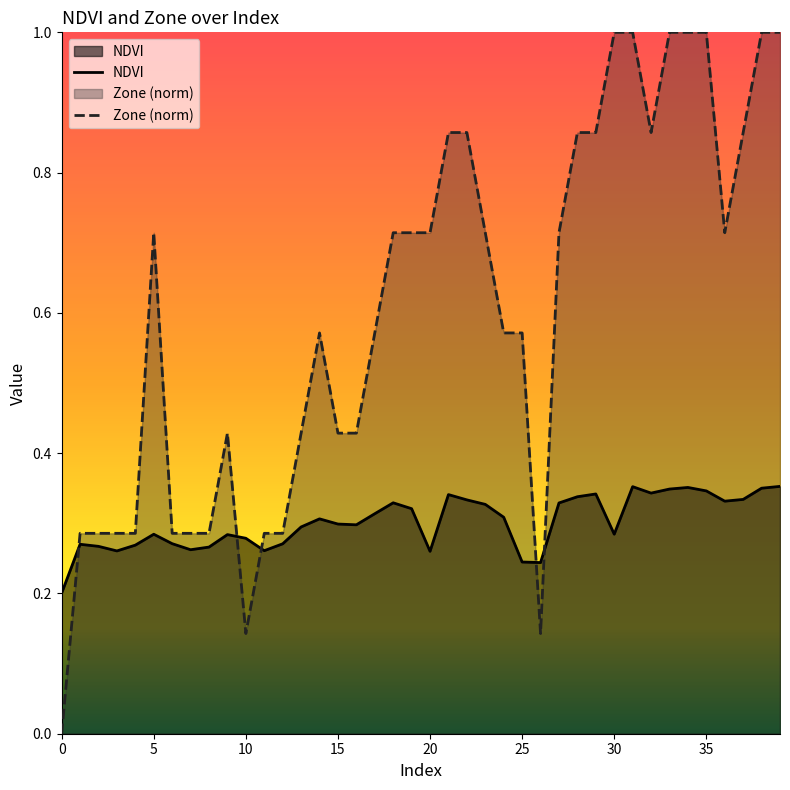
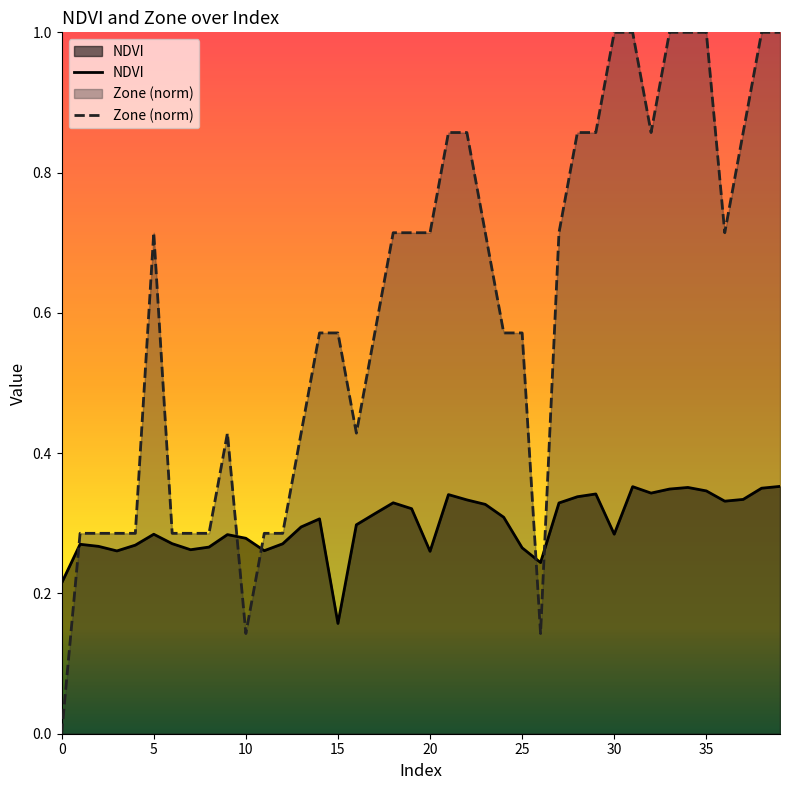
  {
    "NDVI": {
-     "0": 0.20,
+     "0": 0.21,
      "5": 0.28,
      "10": 0.28,
-     "15": 0.30,
+     "15": 0.16,
      "20": 0.26,
-     "25": 0.24,
+     "25": 0.27,
      "30": 0.28,
      "35": 0.35
    },
    "Zone (norm)": {
      "0": 0.00,
      "5": 0.71,
      "10": 0.14,
-     "15": 0.43,
+     "15": 0.57,
      "20": 0.71,
      "25": 0.57,
      "30": 1.00,
      "35": 1.00
    }
  }
